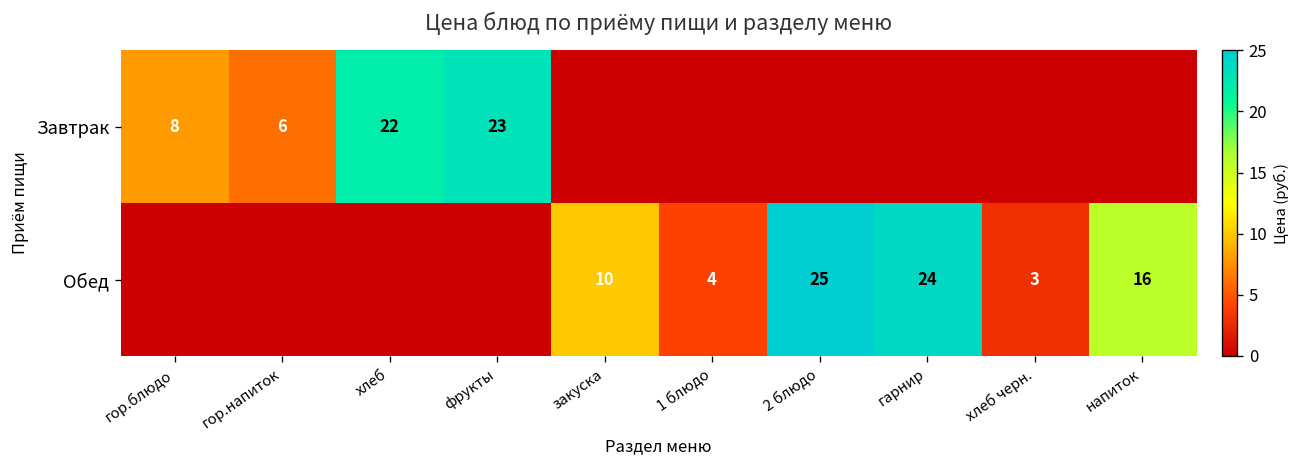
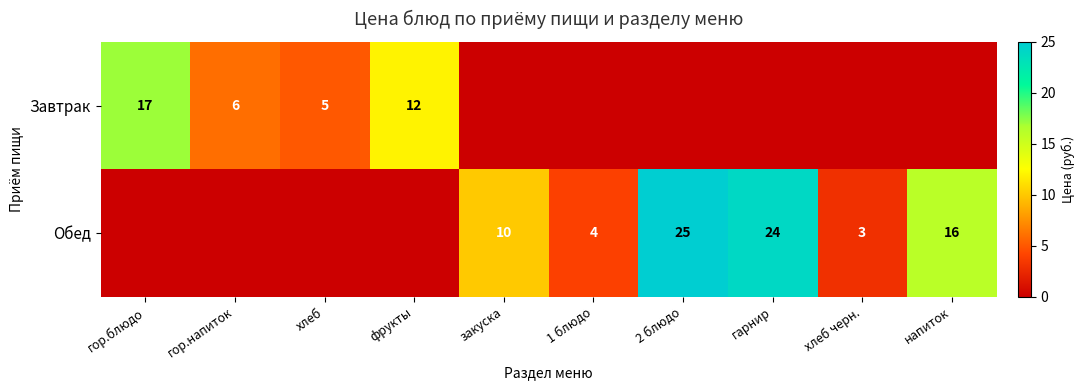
  {
    "Завтрак": {
-     "гор.блюдо": 8,
+     "гор.блюдо": 17,
      "гор.напиток": 6,
-     "хлеб": 22,
-     "фрукты": 23
+     "хлеб": 5,
+     "фрукты": 12
    },
    "Обед": {
      "закуска": 10,
      "1 блюдо": 4,
      "2 блюдо": 25,
      "гарнир": 24,
      "хлеб черн.": 3,
      "напиток": 16
    }
  }
